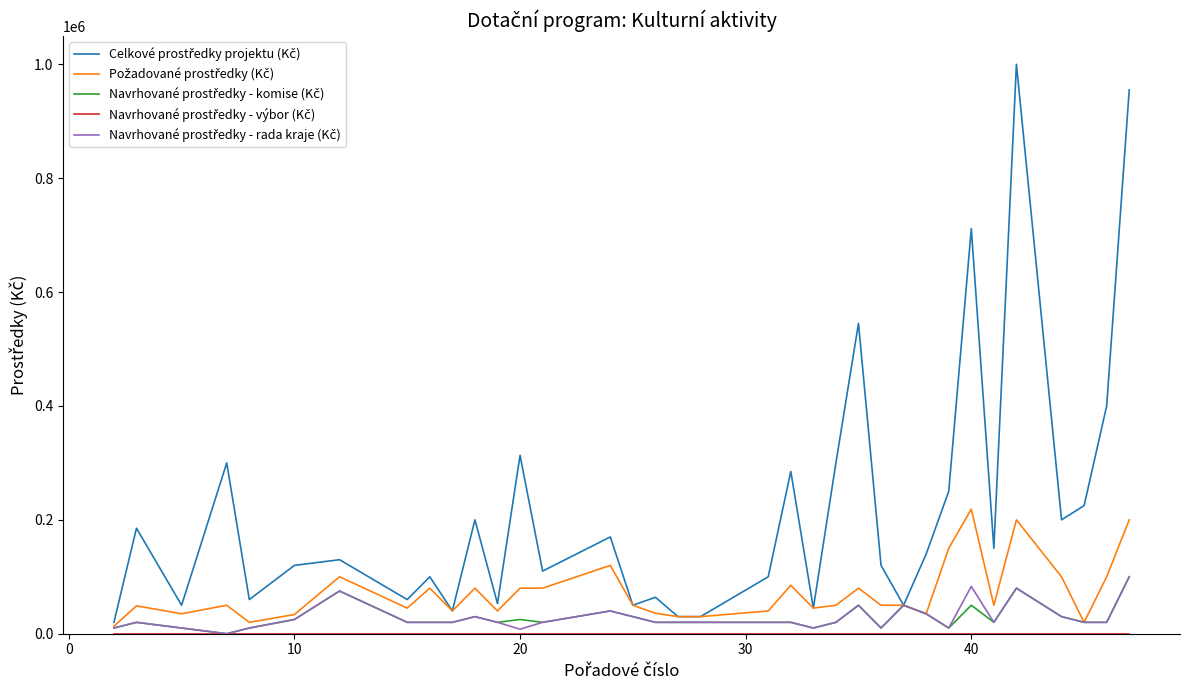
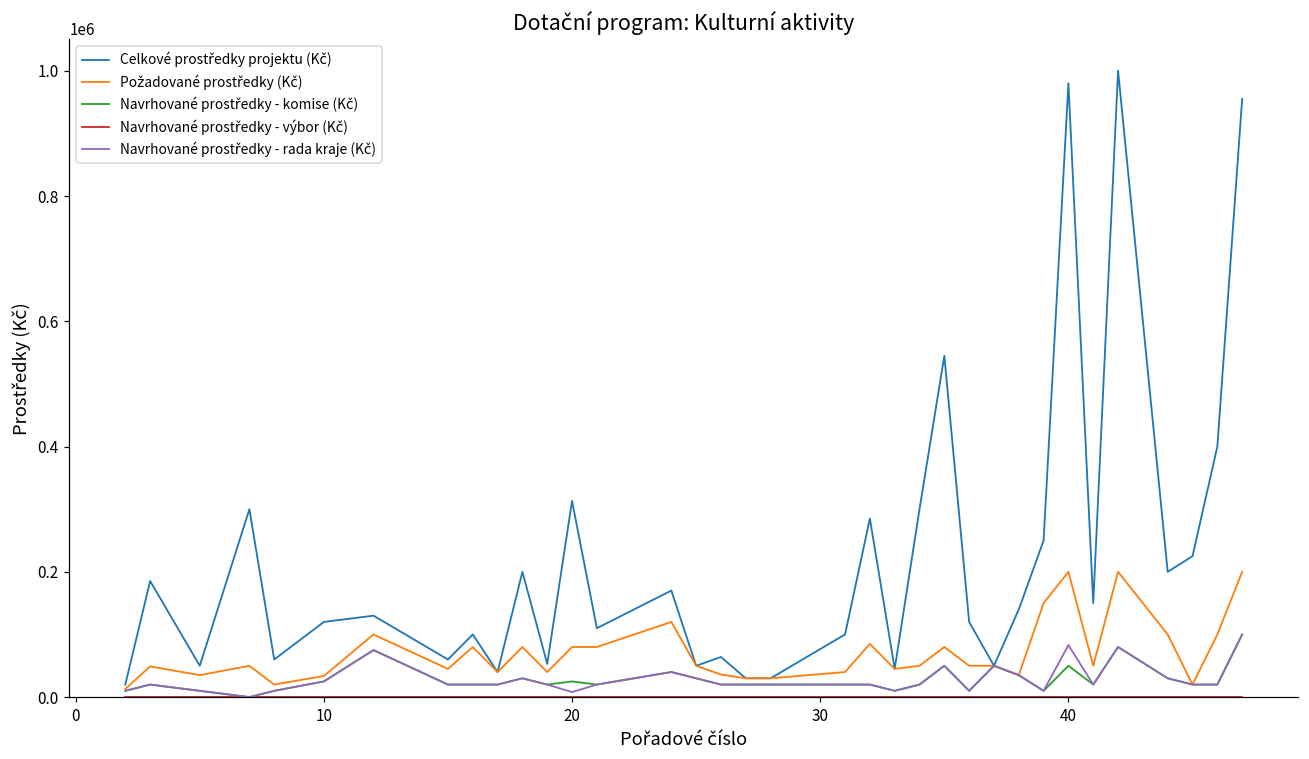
  {
    "Celkové prostředky projektu (Kč)": {
      "10": 120000,
      "20": 310000,
-     "40": 710000
+     "40": 980000
    },
    "Požadované prostředky (Kč)": {
      "10": 30000,
      "20": 80000,
-     "40": 220000
+     "40": 200000
    },
    "Navrhované prostředky - komise (Kč)": {
      "20": 30000,
      "40": 50000
    },
    "Navrhované prostředky - výbor (Kč)": {
      "10": 0,
      "20": 0,
      "40": 0
    },
    "Navrhované prostředky - rada kraje (Kč)": {
      "20": 10000,
      "40": 80000
    }
  }
